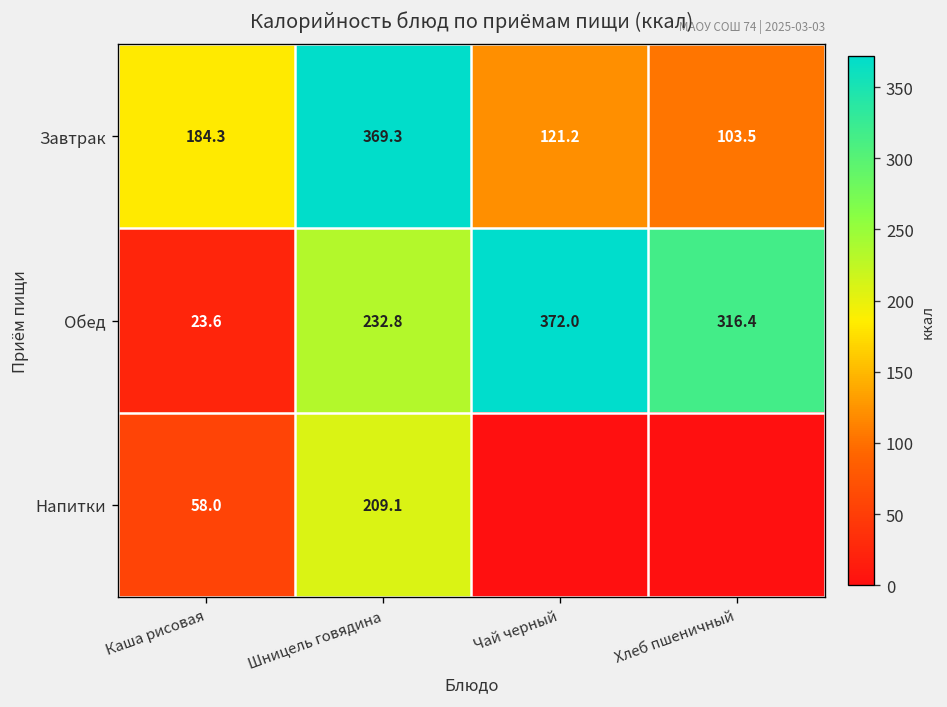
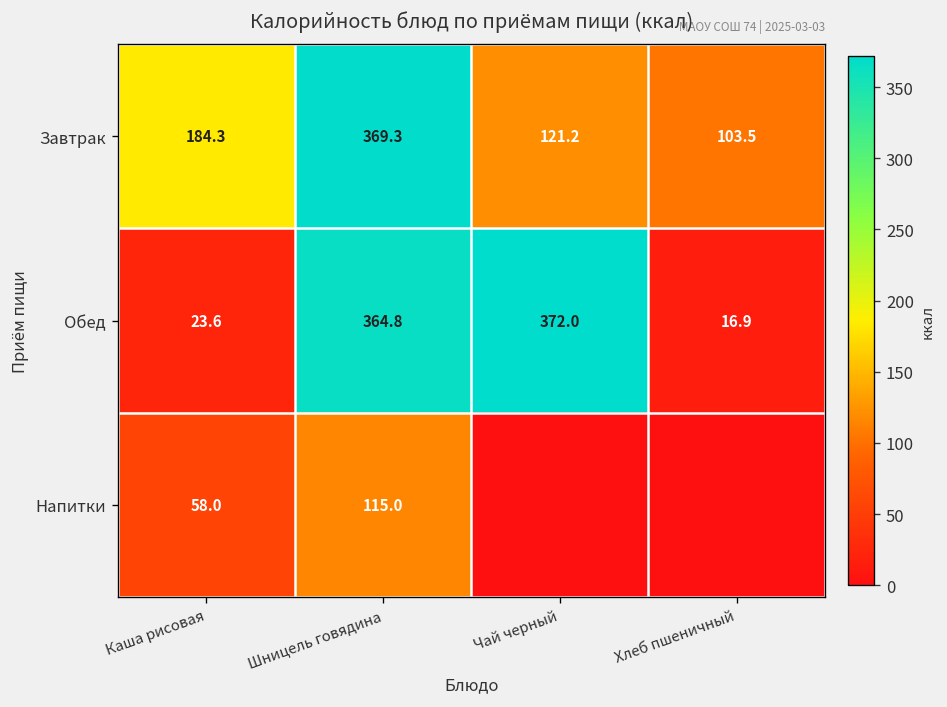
  {
    "Завтрак": {
      "Каша рисовая": 184.3,
      "Шницель говядина": 369.3,
      "Чай черный": 121.2,
      "Хлеб пшеничный": 103.5
    },
    "Обед": {
      "Каша рисовая": 23.6,
-     "Шницель говядина": 232.8,
+     "Шницель говядина": 364.8,
      "Чай черный": 372.0,
-     "Хлеб пшеничный": 316.4
+     "Хлеб пшеничный": 16.9
    },
    "Напитки": {
      "Каша рисовая": 58.0,
-     "Шницель говядина": 209.1
+     "Шницель говядина": 115.0
    }
  }
